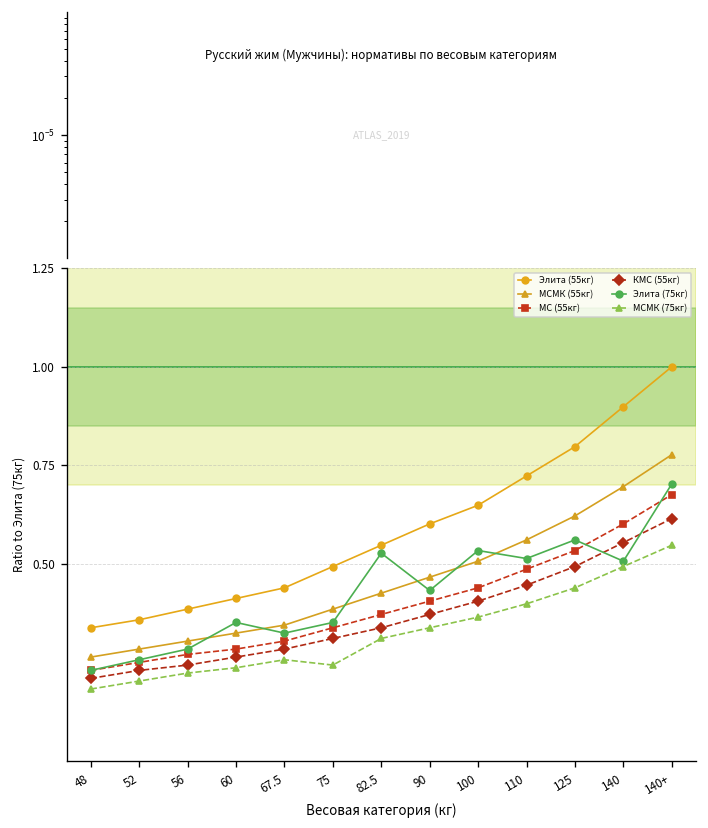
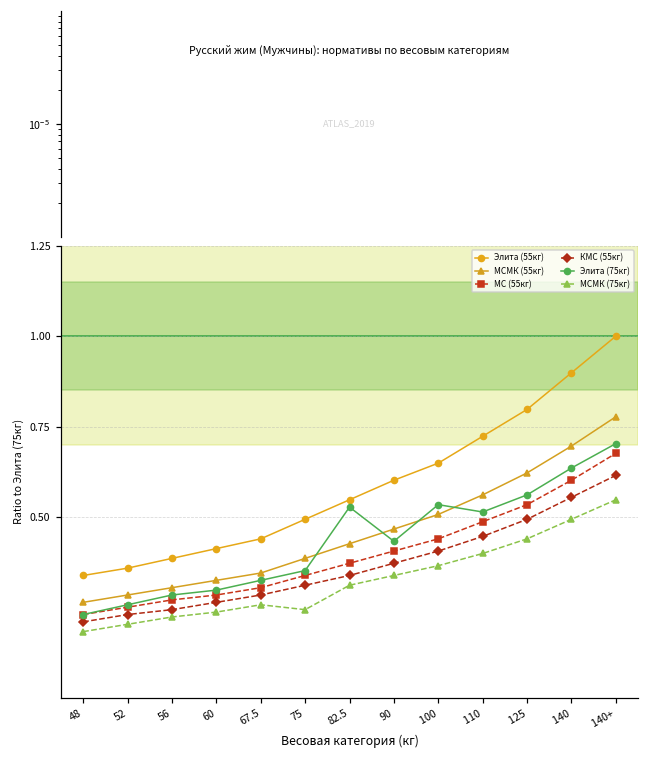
  {
    "Элита (75кг)": {
      "56": 0.28,
-     "60": 0.35,
+     "60": 0.30,
      "67.5": 0.32,
      "75": 0.35,
      "82.5": 0.53,
      "90": 0.43,
      "100": 0.53,
      "110": 0.51,
      "125": 0.56,
-     "140": 0.51,
+     "140": 0.64,
      "140+": 0.70
    },
    "МСМК (75кг)": {
      "48": 0.18,
      "52": 0.20,
      "56": 0.22,
      "60": 0.24,
      "67.5": 0.26,
      "75": 0.24,
      "82.5": 0.31,
      "90": 0.34,
      "100": 0.36,
      "110": 0.40,
      "125": 0.44,
      "140": 0.49,
      "140+": 0.55
    }
  }
